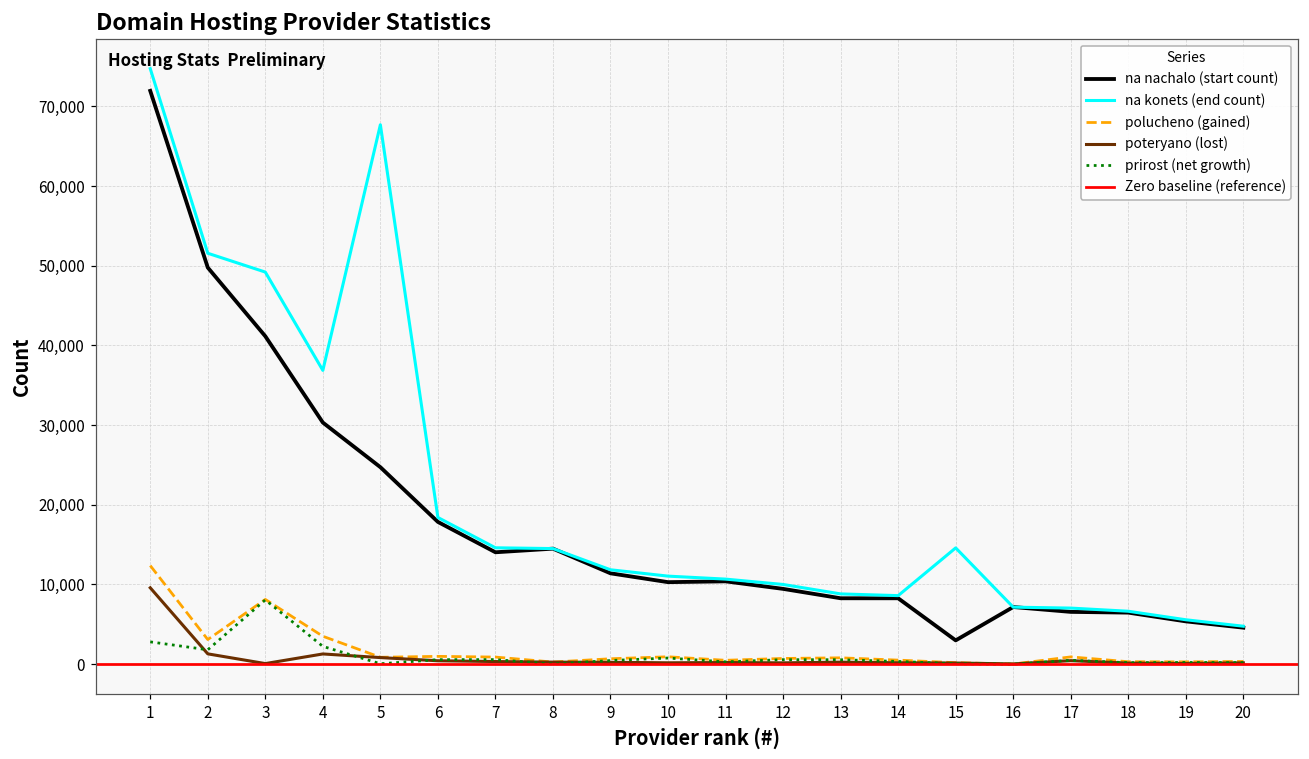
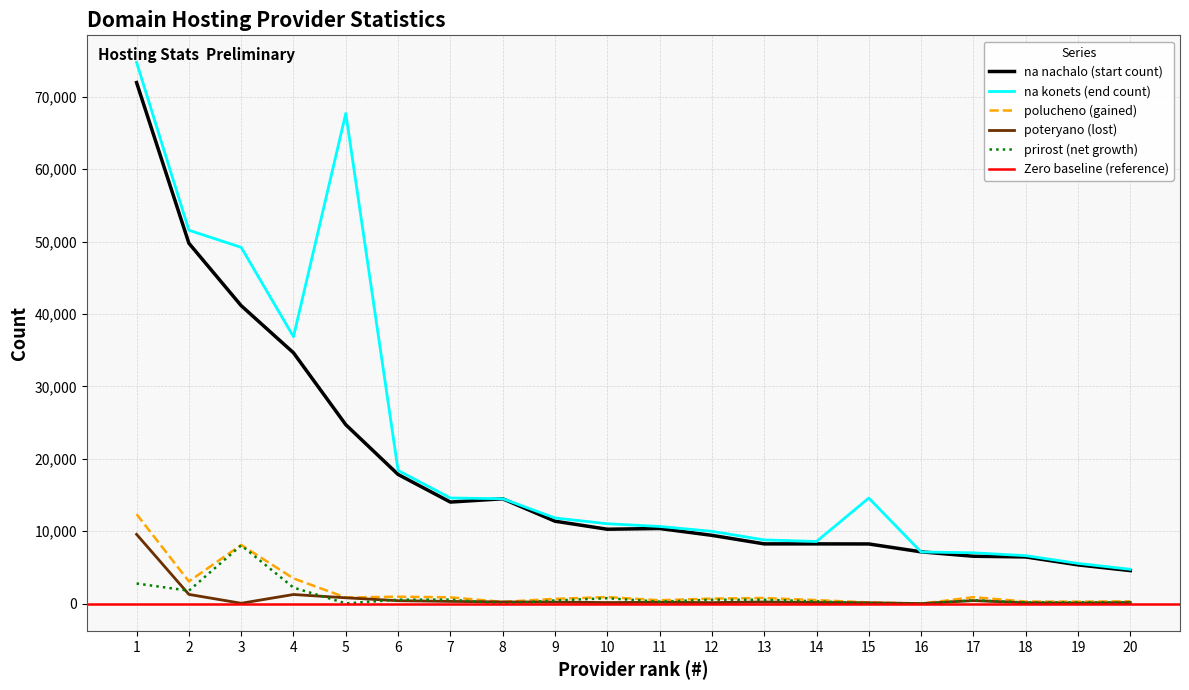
  {
    "na nachalo (start count)": {
      "1": "72,000",
      "2": "50,000",
      "3": "41,000",
-     "4": "30,000",
+     "4": "35,000",
      "5": "25,000",
      "6": "18,000",
      "7": "14,000",
      "9": "11,000",
      "10": "10,000",
      "12": "9,000",
      "13": "8,000",
-     "15": "3,000",
+     "15": "8,000",
      "17": "7,000"
    },
    "na konets (end count)": {
      "1": "75,000",
      "2": "52,000",
      "3": "49,000",
      "4": "37,000",
      "5": "68,000",
      "6": "18,000",
      "7": "15,000",
      "9": "12,000",
      "10": "11,000",
      "12": "10,000",
      "13": "9,000",
      "15": "15,000",
      "17": "7,000"
    },
    "polucheno (gained)": {
      "1": "12,000",
      "2": "3,000",
      "4": "3,000",
      "6": "1,000",
      "17": "1,000"
    },
    "poteryano (lost)": {
      "1": "10,000",
      "2": "1,000",
      "3": "0",
      "4": "1,000",
      "10": "0",
      "12": "0"
    },
    "prirost (net growth)": {
      "1": "3,000",
      "2": "2,000",
      "4": "2,000",
      "5": "0"
    }
  }
